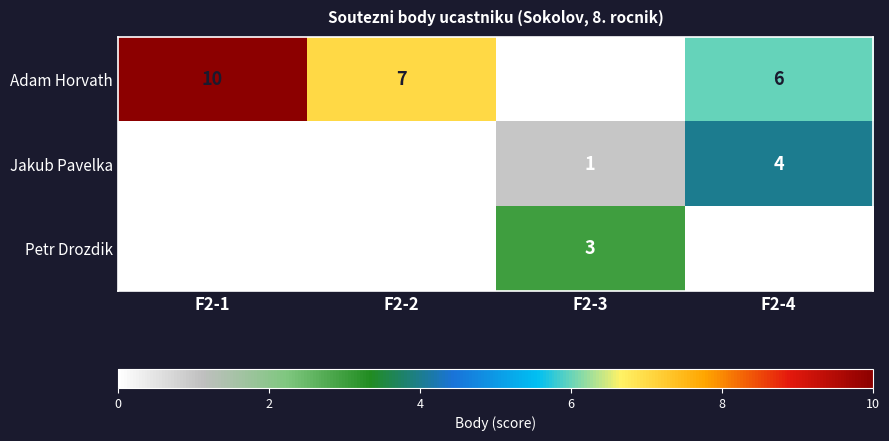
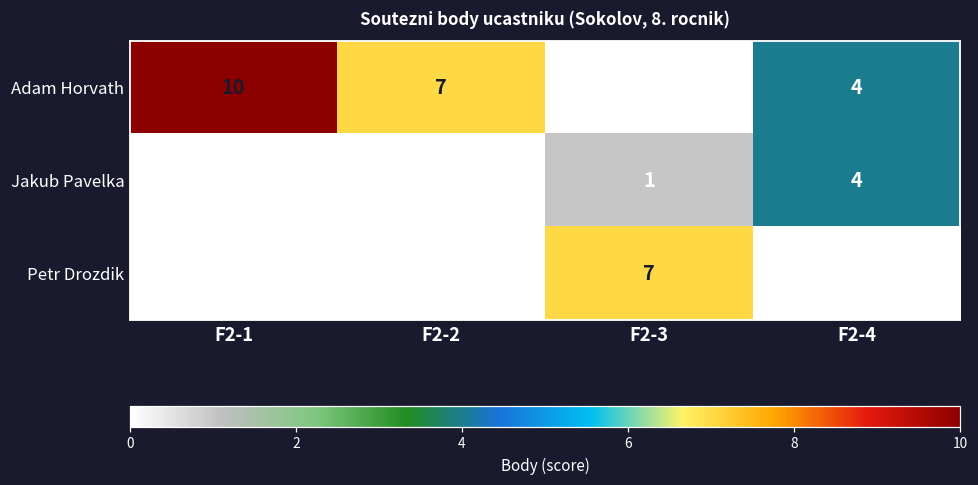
  {
    "Adam Horvath": {
      "F2-1": 10,
      "F2-2": 7,
-     "F2-4": 6
+     "F2-4": 4
    },
    "Jakub Pavelka": {
      "F2-3": 1,
      "F2-4": 4
    },
    "Petr Drozdik": {
-     "F2-3": 3
+     "F2-3": 7
    }
  }
